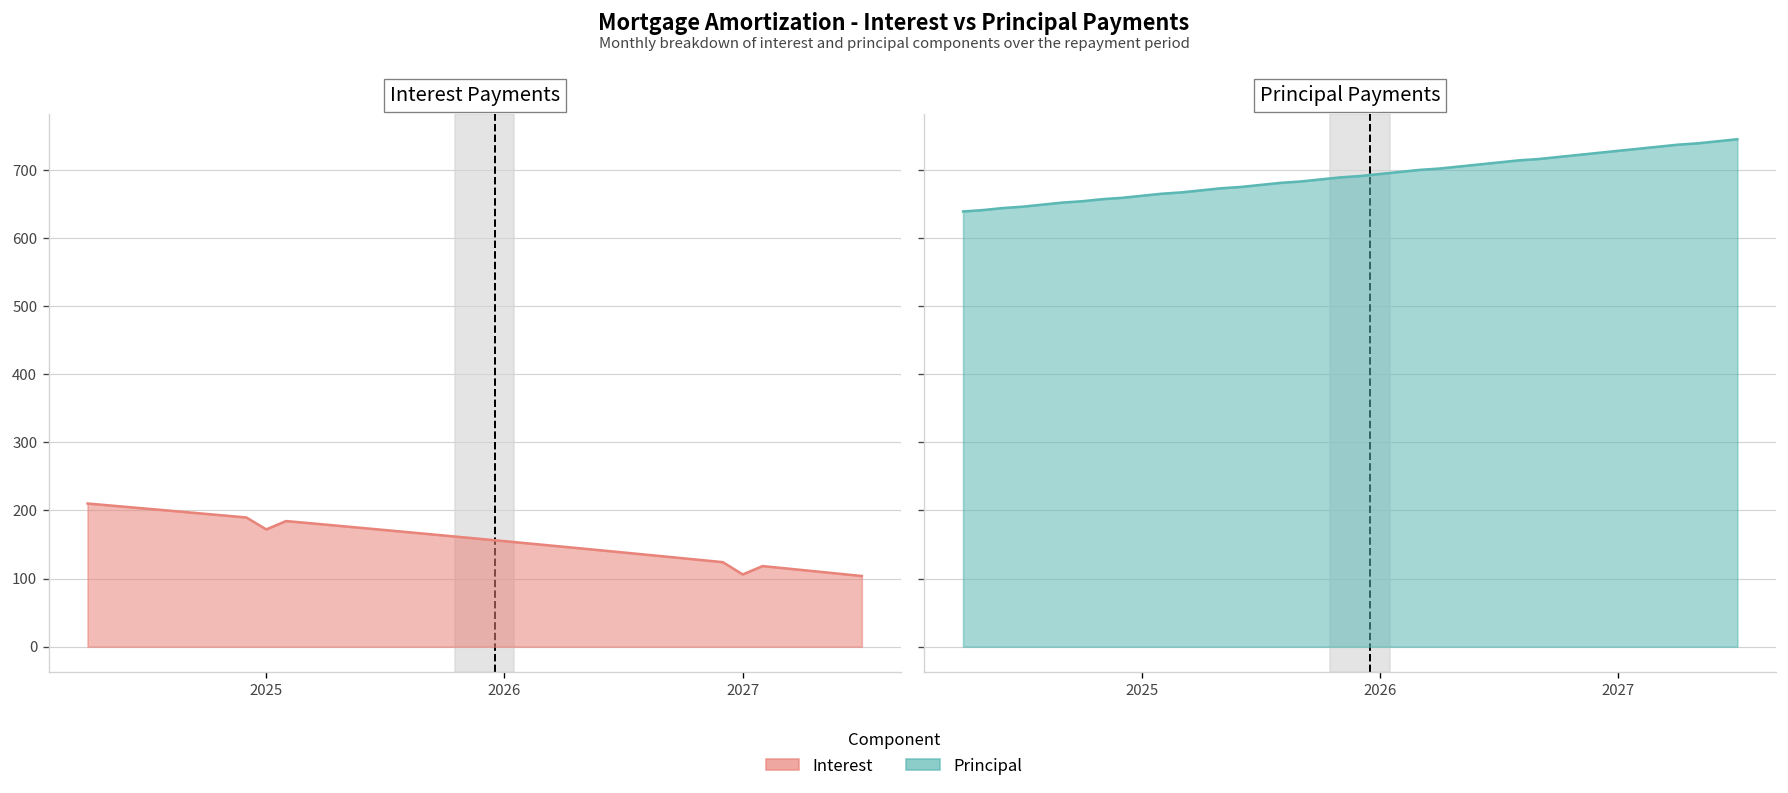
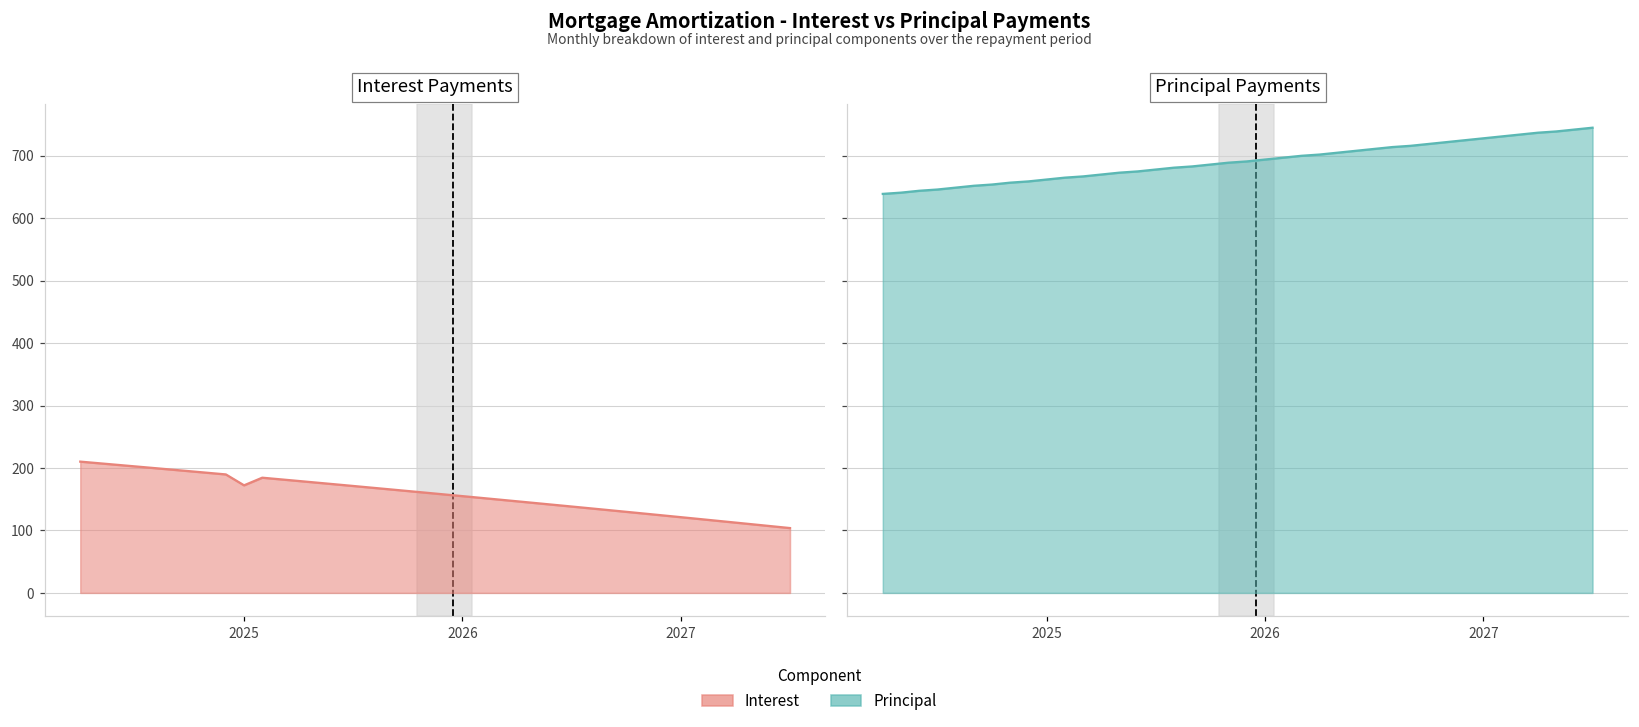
  {
    "Interest Payments": {
      "2025": 170,
      "2026": 150,
-     "2027": 110
+     "2027": 120
    }
  }
